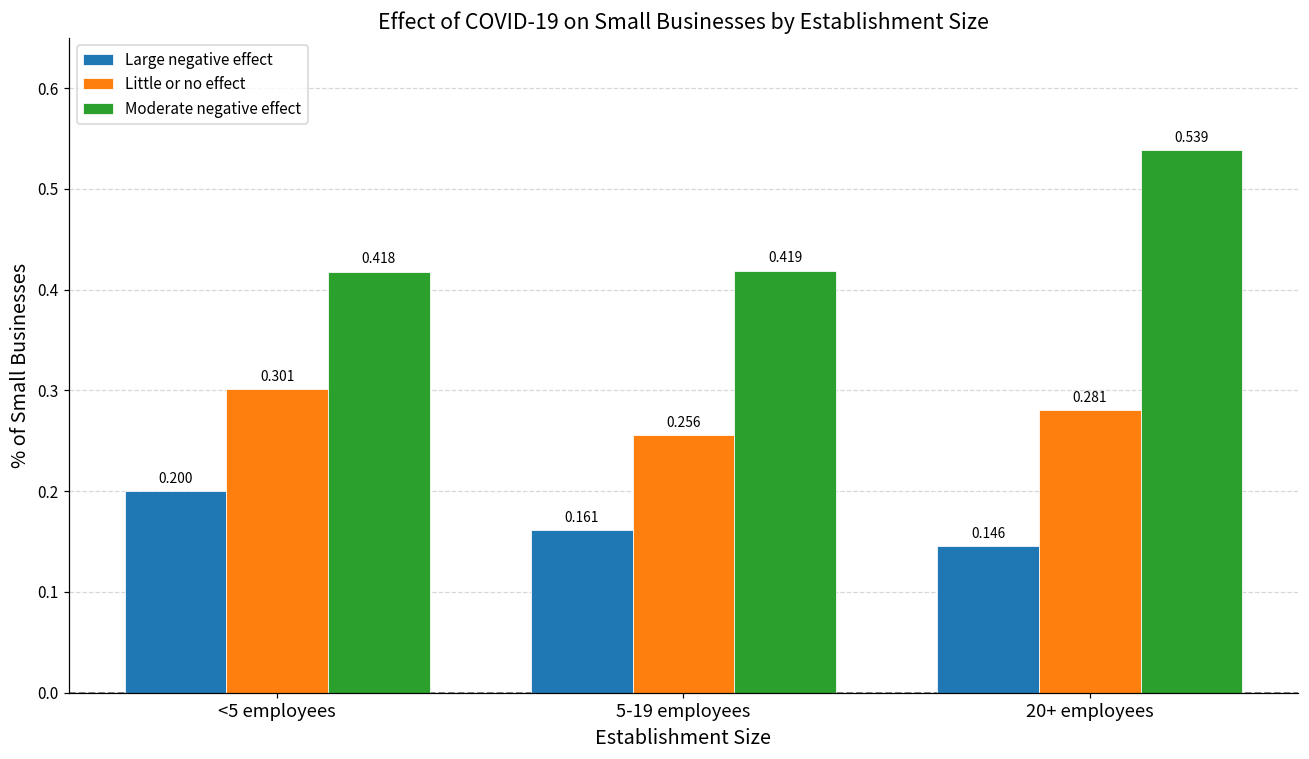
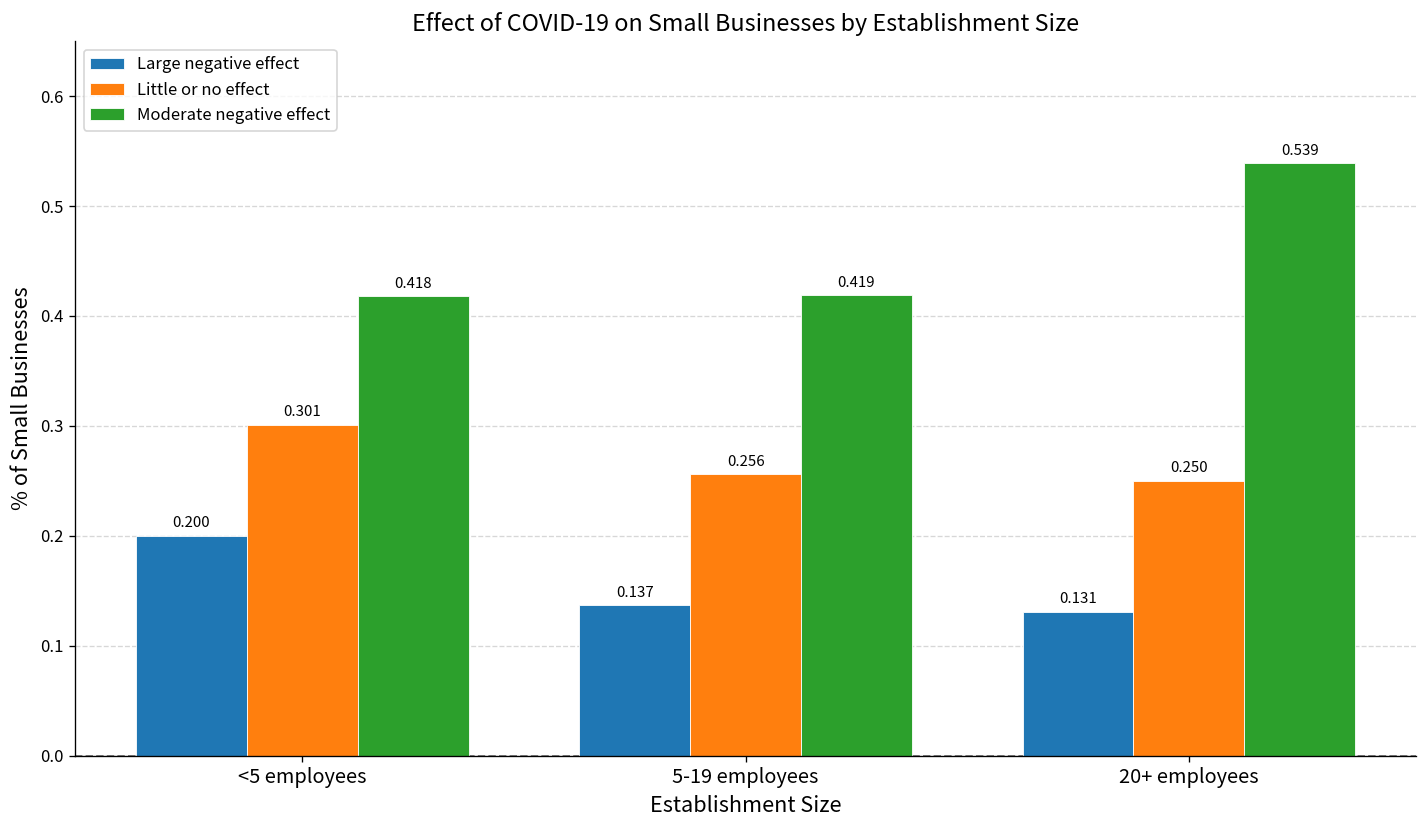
  {
    "Large negative effect": {
      "<5 employees": 0.200,
-     "5-19 employees": 0.161,
-     "20+ employees": 0.146
+     "5-19 employees": 0.137,
+     "20+ employees": 0.131
    },
    "Little or no effect": {
      "<5 employees": 0.301,
      "5-19 employees": 0.256,
-     "20+ employees": 0.281
+     "20+ employees": 0.250
    },
    "Moderate negative effect": {
      "<5 employees": 0.418,
      "5-19 employees": 0.419,
      "20+ employees": 0.539
    }
  }
